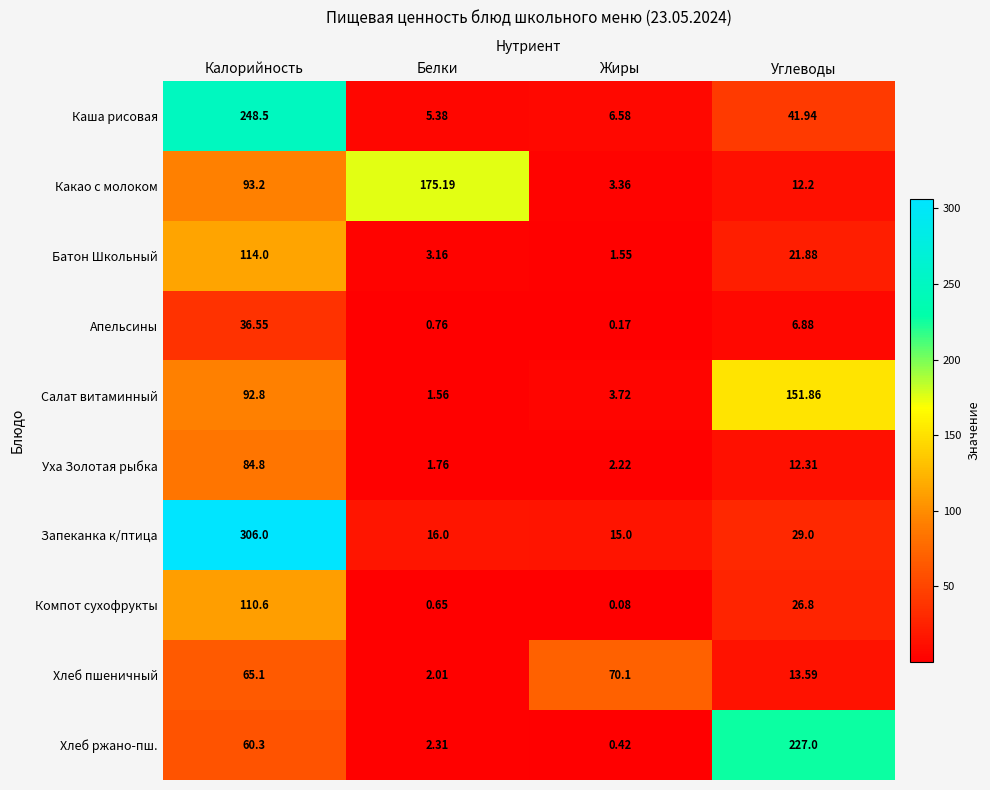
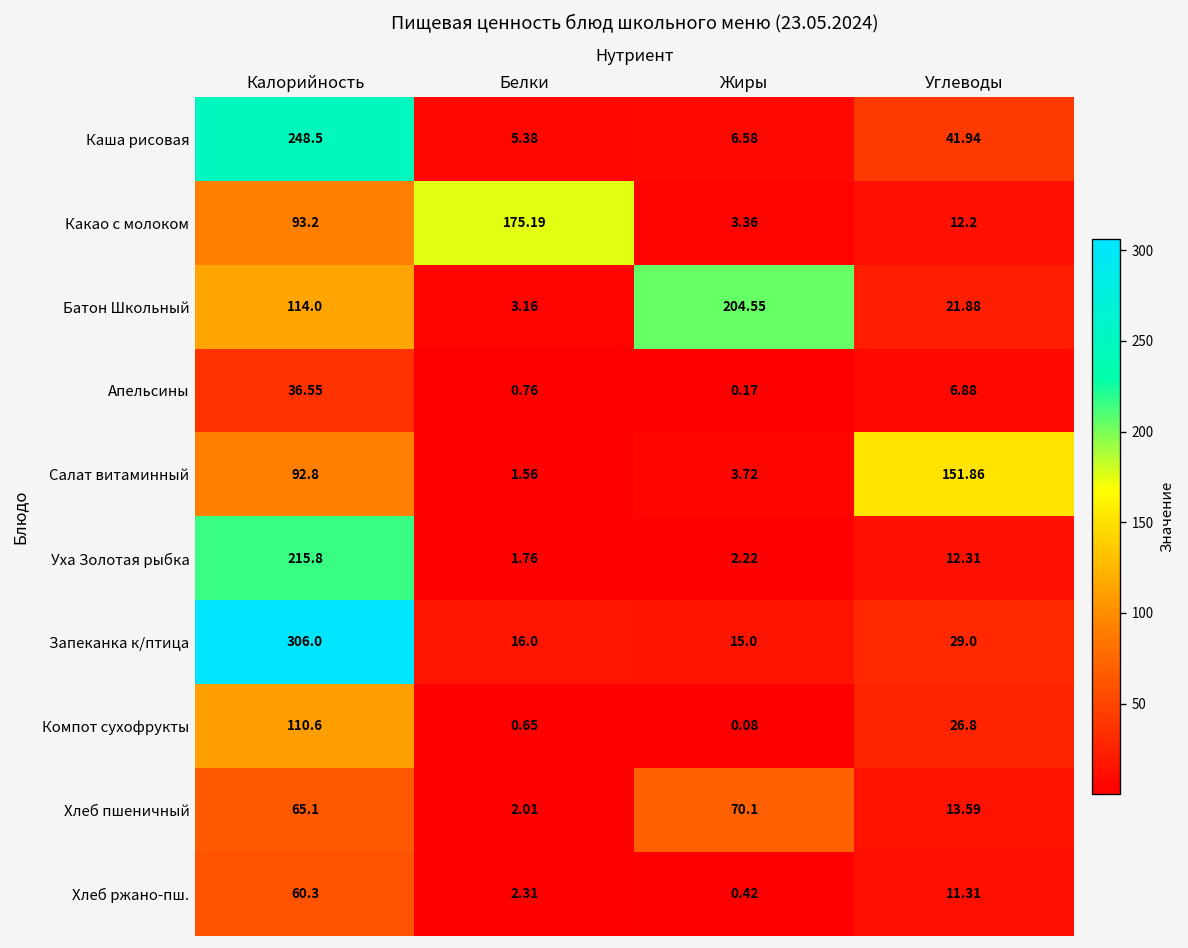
  {
    "Каша рисовая": {
      "Калорийность": 248.5,
      "Белки": 5.38,
      "Жиры": 6.58,
      "Углеводы": 41.94
    },
    "Какао с молоком": {
      "Калорийность": 93.2,
      "Белки": 175.19,
      "Жиры": 3.36,
      "Углеводы": 12.2
    },
    "Батон Школьный": {
      "Калорийность": 114.0,
      "Белки": 3.16,
-     "Жиры": 1.55,
+     "Жиры": 204.55,
      "Углеводы": 21.88
    },
    "Апельсины": {
      "Калорийность": 36.55,
      "Белки": 0.76,
      "Жиры": 0.17,
      "Углеводы": 6.88
    },
    "Салат витаминный": {
      "Калорийность": 92.8,
      "Белки": 1.56,
      "Жиры": 3.72,
      "Углеводы": 151.86
    },
    "Уха Золотая рыбка": {
-     "Калорийность": 84.8,
+     "Калорийность": 215.8,
      "Белки": 1.76,
      "Жиры": 2.22,
      "Углеводы": 12.31
    },
    "Запеканка к/птица": {
      "Калорийность": 306.0,
      "Белки": 16.0,
      "Жиры": 15.0,
      "Углеводы": 29.0
    },
    "Компот сухофрукты": {
      "Калорийность": 110.6,
      "Белки": 0.65,
      "Жиры": 0.08,
      "Углеводы": 26.8
    },
    "Хлеб пшеничный": {
      "Калорийность": 65.1,
      "Белки": 2.01,
      "Жиры": 70.1,
      "Углеводы": 13.59
    },
    "Хлеб ржано-пш.": {
      "Калорийность": 60.3,
      "Белки": 2.31,
      "Жиры": 0.42,
-     "Углеводы": 227.0
+     "Углеводы": 11.31
    }
  }
